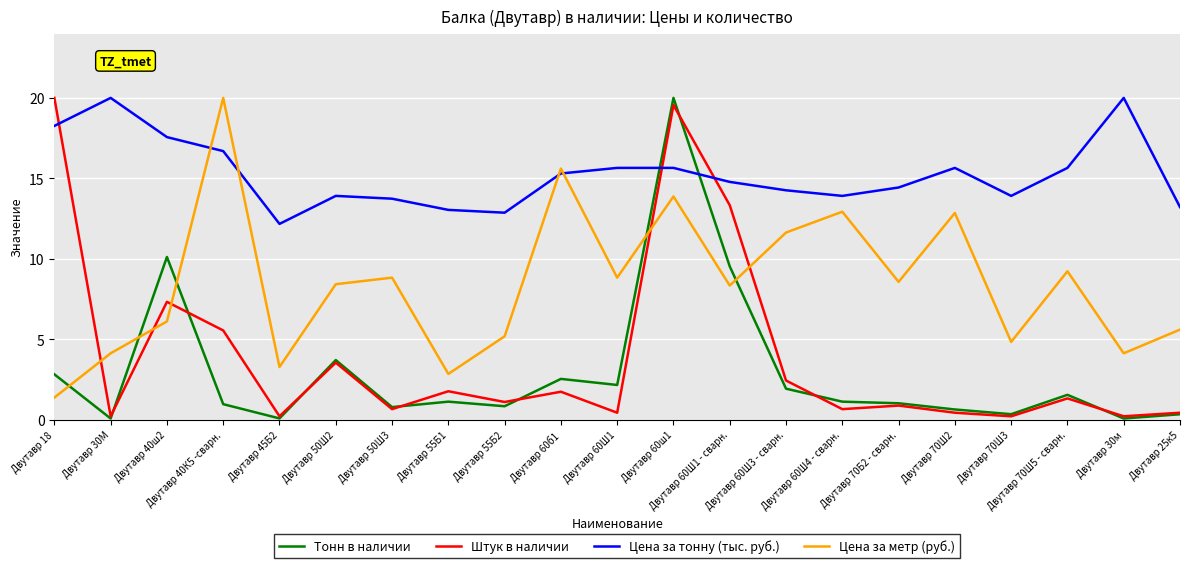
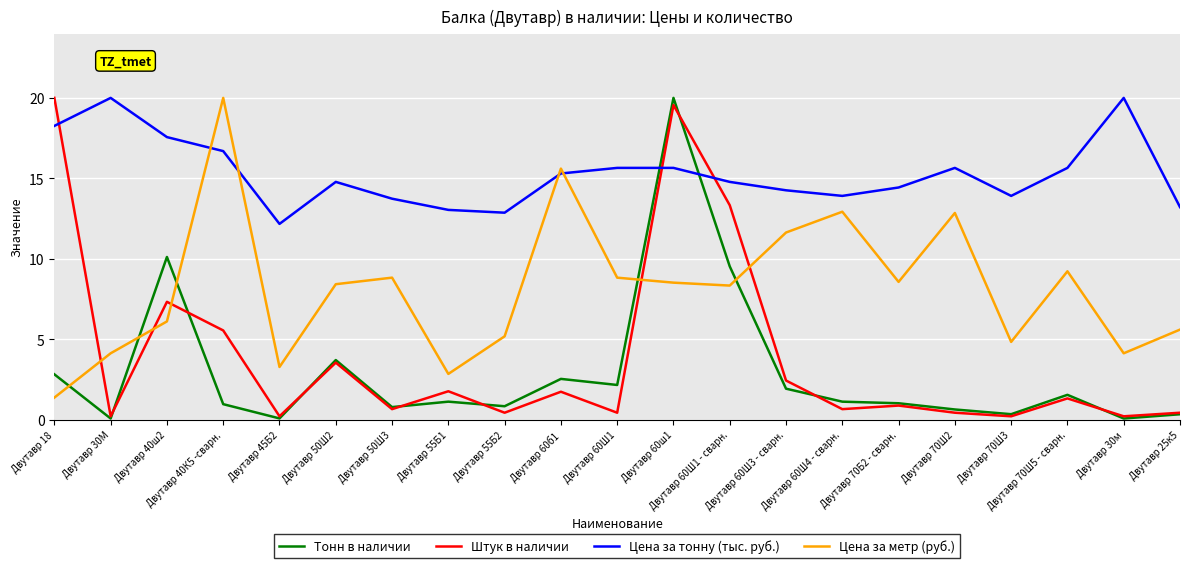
  {
    "Тонн в наличии": {
      "Двутавр 18": 2.8,
      "Двутавр 40ш2": 10.1,
      "Двутавр 40К5 -сварн.": 1.0,
      "Двутавр 50Ш2": 3.7,
      "Двутавр 55Б1": 1.1,
      "Двутавр 55Б2": 0.8,
      "Двутавр 60б1": 2.5,
      "Двутавр 60Ш1": 2.2,
      "Двутавр 60ш1": 20.0,
      "Двутавр 60Ш1 - сварн.": 9.5,
      "Двутавр 60Ш3 - сварн.": 1.9,
      "Двутавр 60Ш4 - сварн.": 1.1,
      "Двутавр 70Ш2": 0.6,
      "Двутавр 70Ш5 - сварн.": 1.6
    },
    "Штук в наличии": {
      "Двутавр 18": 20.0,
      "Двутавр 40ш2": 7.3,
      "Двутавр 40К5 -сварн.": 5.6,
      "Двутавр 50Ш2": 3.6,
      "Двутавр 55Б1": 1.8,
-     "Двутавр 55Б2": 1.1,
+     "Двутавр 55Б2": 0.4,
      "Двутавр 60б1": 1.7,
      "Двутавр 60Ш1": 0.4,
      "Двутавр 60ш1": 19.6,
      "Двутавр 60Ш1 - сварн.": 13.3,
      "Двутавр 60Ш3 - сварн.": 2.4,
      "Двутавр 60Ш4 - сварн.": 0.7,
      "Двутавр 70Ш2": 0.4,
      "Двутавр 70Ш5 - сварн.": 1.3
    },
    "Цена за тонну (тыс. руб.)": {
      "Двутавр 18": 18.3,
      "Двутавр 30М": 20.0,
      "Двутавр 40ш2": 17.6,
      "Двутавр 40К5 -сварн.": 16.7,
      "Двутавр 45Б2": 12.2,
-     "Двутавр 50Ш2": 13.9,
+     "Двутавр 50Ш2": 14.8,
      "Двутавр 50Ш3": 13.7,
      "Двутавр 55Б1": 13.0,
      "Двутавр 55Б2": 12.9,
      "Двутавр 60б1": 15.3,
      "Двутавр 60Ш1": 15.7,
      "Двутавр 60ш1": 15.7,
      "Двутавр 60Ш1 - сварн.": 14.8,
      "Двутавр 60Ш3 - сварн.": 14.3,
      "Двутавр 60Ш4 - сварн.": 13.9,
      "Двутавр 70Б2 - сварн.": 14.4,
      "Двутавр 70Ш2": 15.7,
      "Двутавр 70Ш3": 13.9,
      "Двутавр 70Ш5 - сварн.": 15.7,
      "Двутавр 30м": 20.0,
      "Двутавр 25к5": 13.2
    },
    "Цена за метр (руб.)": {
      "Двутавр 18": 1.4,
      "Двутавр 30М": 4.1,
      "Двутавр 40ш2": 6.1,
      "Двутавр 40К5 -сварн.": 20.0,
      "Двутавр 45Б2": 3.3,
      "Двутавр 50Ш2": 8.4,
      "Двутавр 50Ш3": 8.8,
      "Двутавр 55Б1": 2.9,
      "Двутавр 55Б2": 5.2,
      "Двутавр 60б1": 15.6,
      "Двутавр 60Ш1": 8.8,
-     "Двутавр 60ш1": 13.9,
+     "Двутавр 60ш1": 8.5,
      "Двутавр 60Ш1 - сварн.": 8.3,
      "Двутавр 60Ш3 - сварн.": 11.6,
      "Двутавр 60Ш4 - сварн.": 12.9,
      "Двутавр 70Б2 - сварн.": 8.6,
      "Двутавр 70Ш2": 12.9,
      "Двутавр 70Ш3": 4.8,
      "Двутавр 70Ш5 - сварн.": 9.2,
      "Двутавр 30м": 4.1,
      "Двутавр 25к5": 5.6
    }
  }
